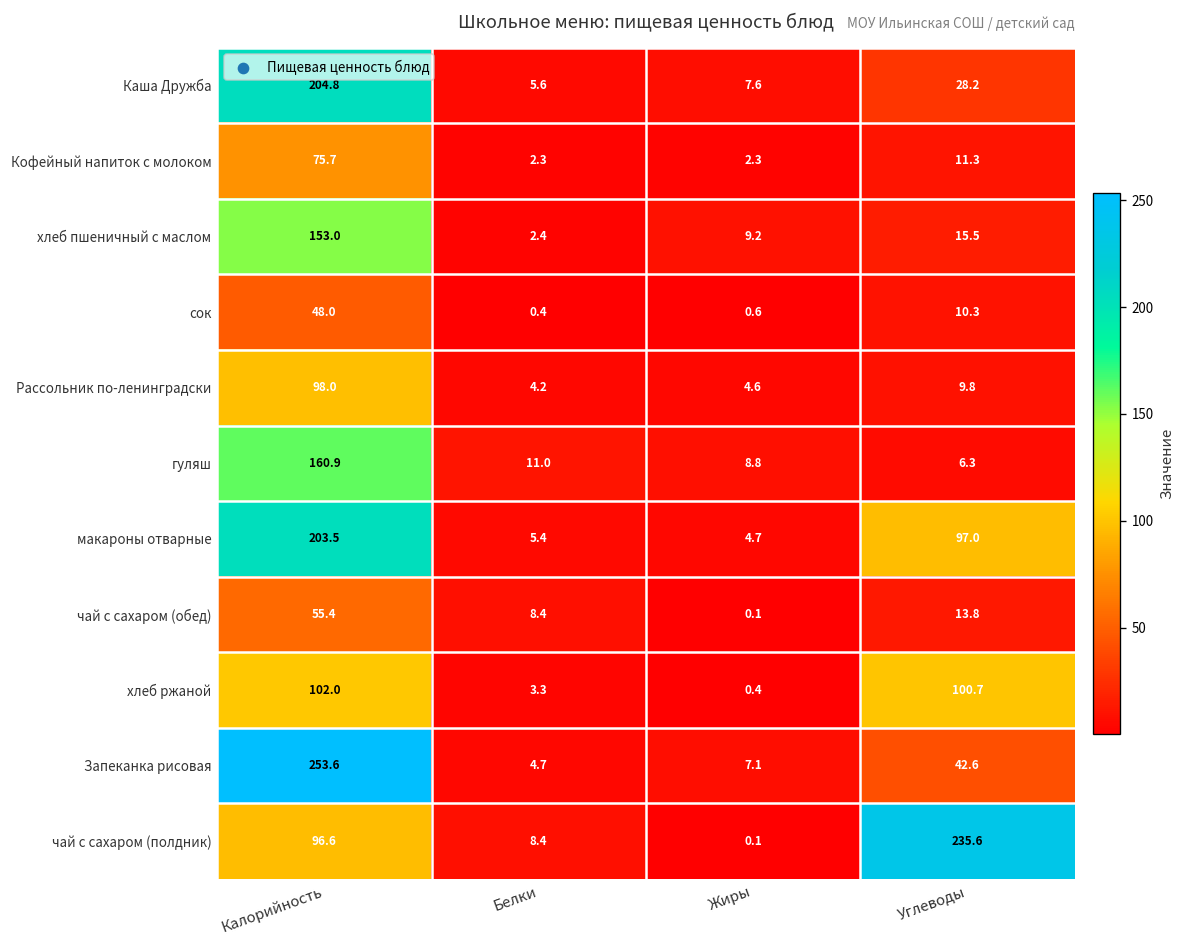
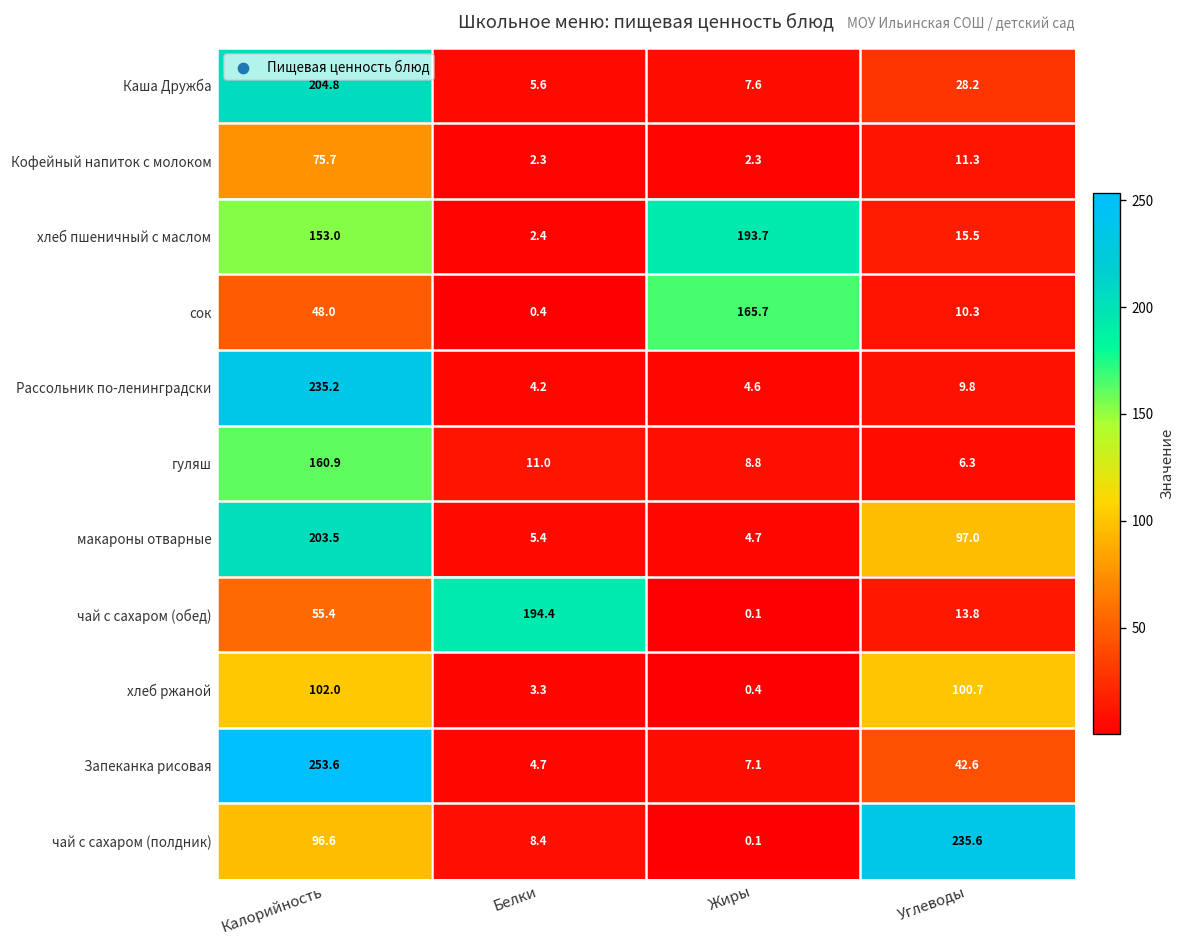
  {
    "Каша Дружба": {
      "Калорийность": 204.8,
      "Белки": 5.6,
      "Жиры": 7.6,
      "Углеводы": 28.2
    },
    "Кофейный напиток с молоком": {
      "Калорийность": 75.7,
      "Белки": 2.3,
      "Жиры": 2.3,
      "Углеводы": 11.3
    },
    "хлеб пшеничный с маслом": {
      "Калорийность": 153.0,
      "Белки": 2.4,
-     "Жиры": 9.2,
+     "Жиры": 193.7,
      "Углеводы": 15.5
    },
    "сок": {
      "Калорийность": 48.0,
      "Белки": 0.4,
-     "Жиры": 0.6,
+     "Жиры": 165.7,
      "Углеводы": 10.3
    },
    "Рассольник по-ленинградски": {
-     "Калорийность": 98.0,
+     "Калорийность": 235.2,
      "Белки": 4.2,
      "Жиры": 4.6,
      "Углеводы": 9.8
    },
    "гуляш": {
      "Калорийность": 160.9,
      "Белки": 11.0,
      "Жиры": 8.8,
      "Углеводы": 6.3
    },
    "макароны отварные": {
      "Калорийность": 203.5,
      "Белки": 5.4,
      "Жиры": 4.7,
      "Углеводы": 97.0
    },
    "чай с сахаром (обед)": {
      "Калорийность": 55.4,
-     "Белки": 8.4,
+     "Белки": 194.4,
      "Жиры": 0.1,
      "Углеводы": 13.8
    },
    "хлеб ржаной": {
      "Калорийность": 102.0,
      "Белки": 3.3,
      "Жиры": 0.4,
      "Углеводы": 100.7
    },
    "Запеканка рисовая": {
      "Калорийность": 253.6,
      "Белки": 4.7,
      "Жиры": 7.1,
      "Углеводы": 42.6
    },
    "чай с сахаром (полдник)": {
      "Калорийность": 96.6,
      "Белки": 8.4,
      "Жиры": 0.1,
      "Углеводы": 235.6
    }
  }
